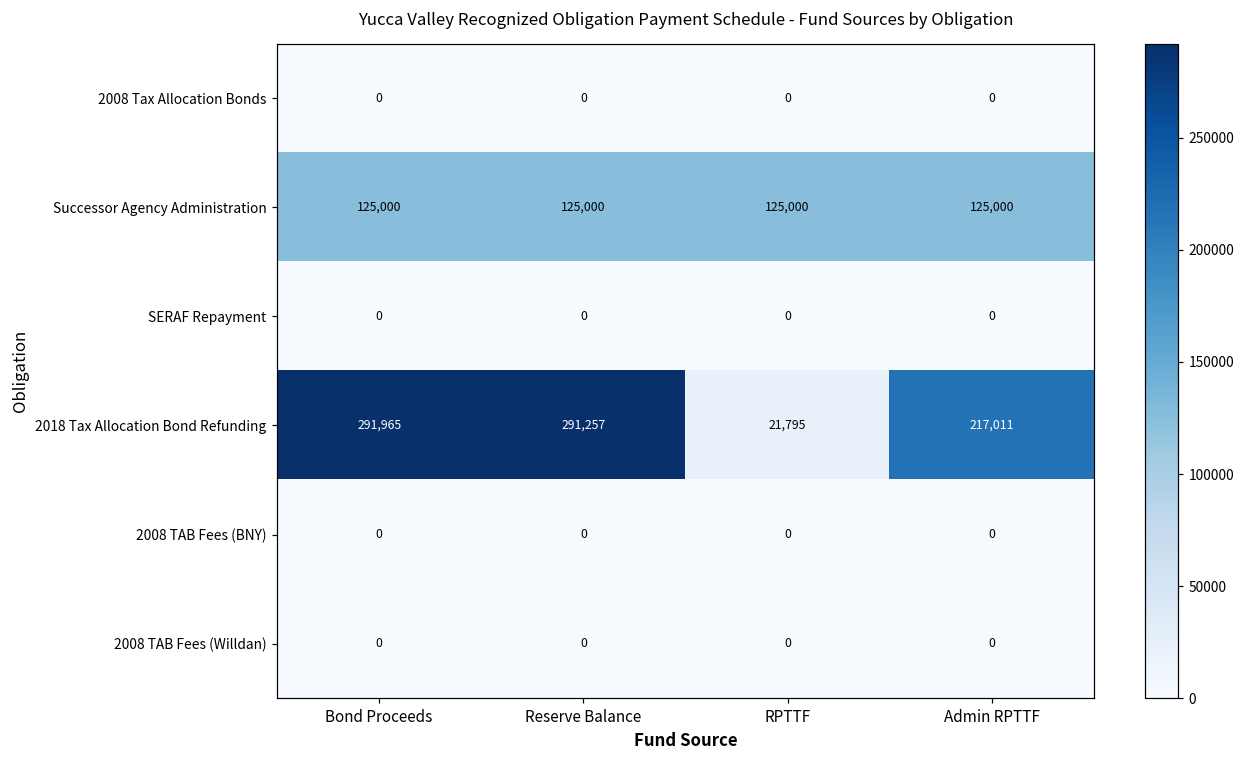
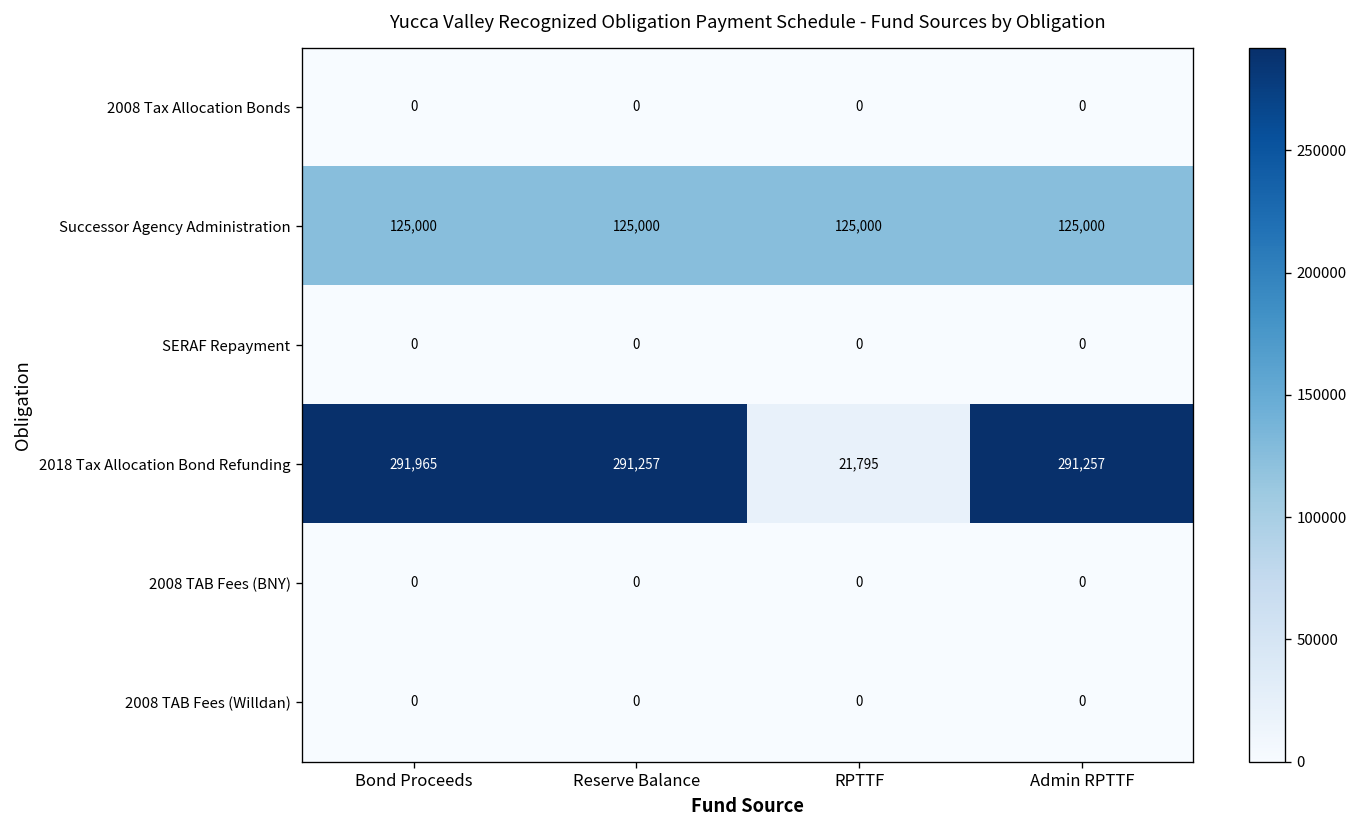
  {
    "2008 Tax Allocation Bonds": {
      "Bond Proceeds": "0",
      "Reserve Balance": "0",
      "RPTTF": "0",
      "Admin RPTTF": "0"
    },
    "Successor Agency Administration": {
      "Bond Proceeds": "125,000",
      "Reserve Balance": "125,000",
      "RPTTF": "125,000",
      "Admin RPTTF": "125,000"
    },
    "SERAF Repayment": {
      "Bond Proceeds": "0",
      "Reserve Balance": "0",
      "RPTTF": "0",
      "Admin RPTTF": "0"
    },
    "2018 Tax Allocation Bond Refunding": {
      "Bond Proceeds": "291,965",
      "Reserve Balance": "291,257",
      "RPTTF": "21,795",
-     "Admin RPTTF": "217,011"
+     "Admin RPTTF": "291,257"
    },
    "2008 TAB Fees (BNY)": {
      "Bond Proceeds": "0",
      "Reserve Balance": "0",
      "RPTTF": "0",
      "Admin RPTTF": "0"
    },
    "2008 TAB Fees (Willdan)": {
      "Bond Proceeds": "0",
      "Reserve Balance": "0",
      "RPTTF": "0",
      "Admin RPTTF": "0"
    }
  }
